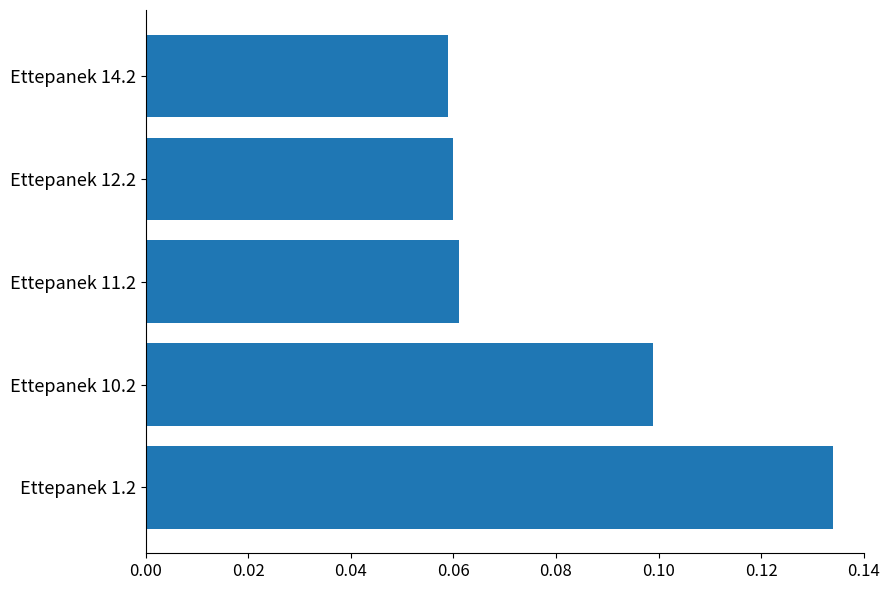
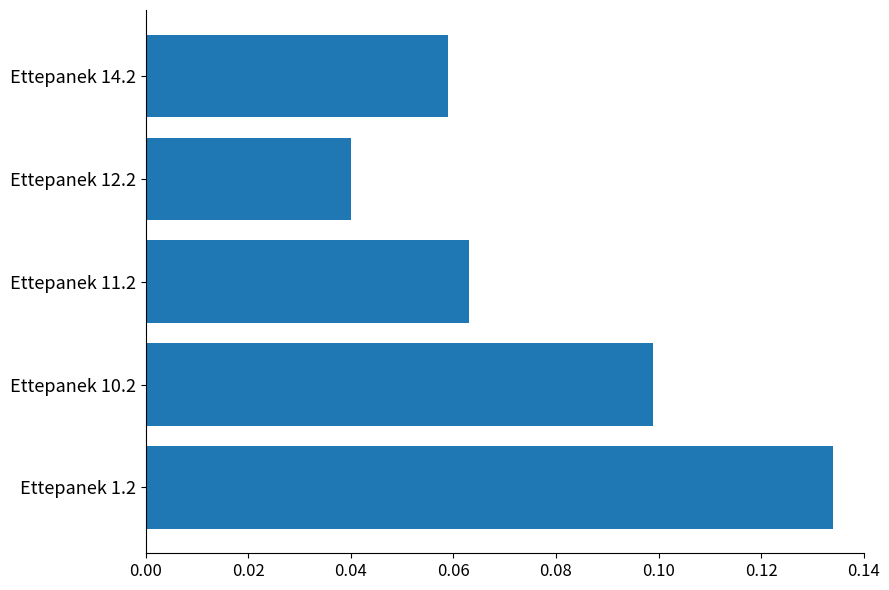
  {
    "Ettepanek 14.2": 0.059,
-   "Ettepanek 12.2": 0.06,
-   "Ettepanek 11.2": 0.061,
+   "Ettepanek 12.2": 0.04,
+   "Ettepanek 11.2": 0.063,
    "Ettepanek 10.2": 0.099,
    "Ettepanek 1.2": 0.134
  }
